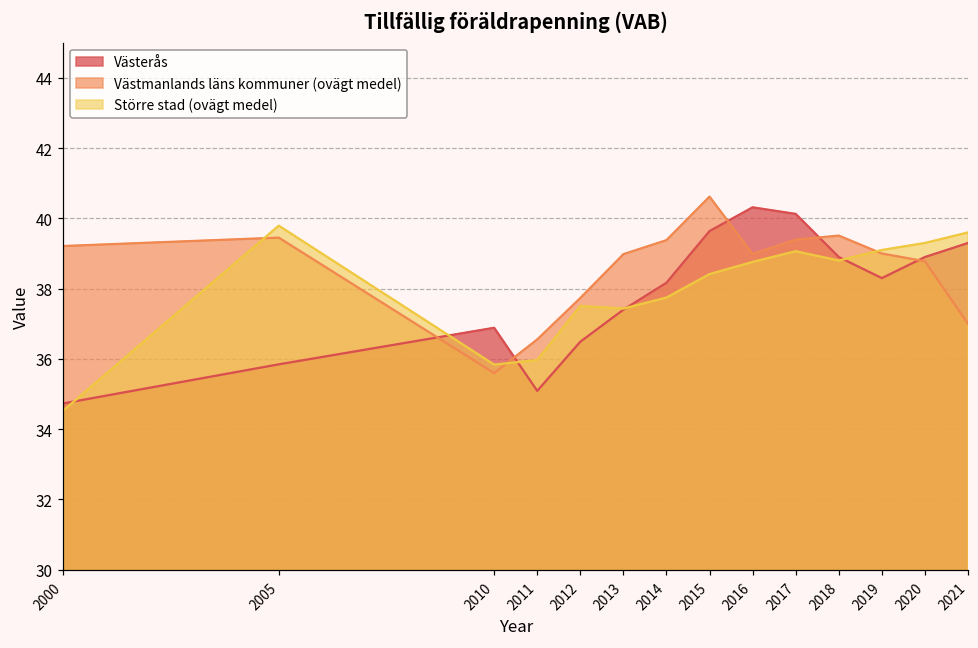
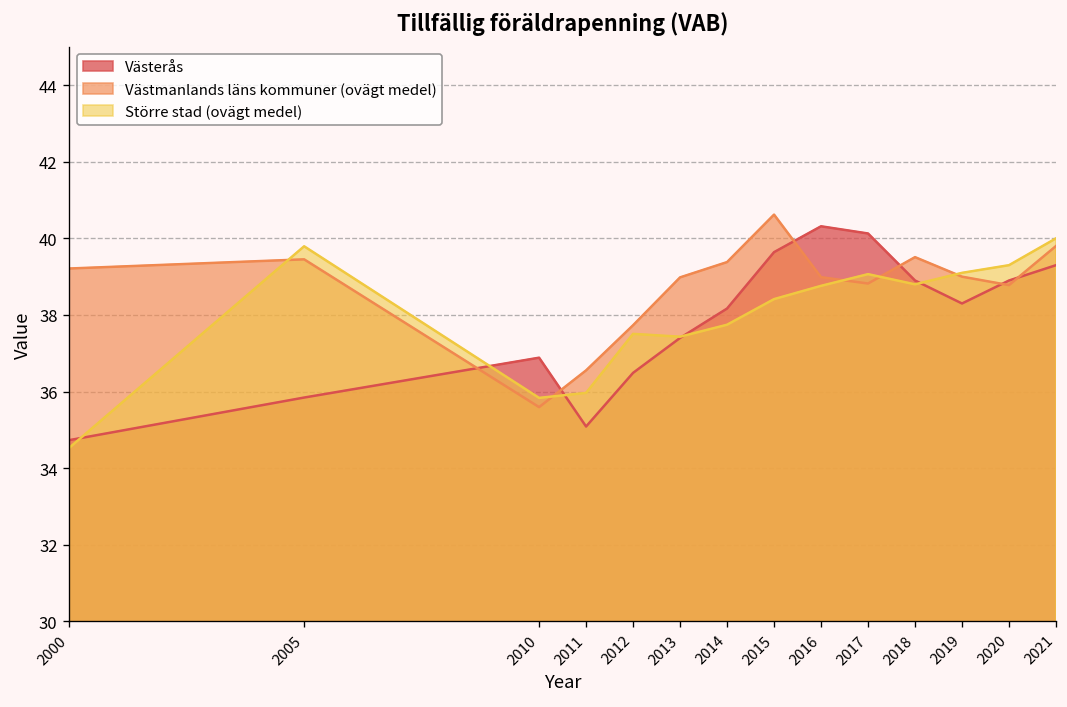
  {
    "Västerås": {
      "2000": 34.7,
      "2005": 35.8,
      "2010": 36.9,
      "2011": 35.1,
      "2012": 36.5,
      "2014": 38.2,
      "2015": 39.6,
      "2016": 40.3,
      "2017": 40.1,
      "2018": 38.9,
      "2019": 38.3,
      "2020": 38.9,
      "2021": 39.3
    },
    "Västmanlands läns kommuner (ovägt medel)": {
      "2000": 39.2,
      "2005": 39.5,
      "2010": 35.6,
      "2011": 36.6,
      "2012": 37.7,
      "2013": 39.0,
      "2014": 39.4,
      "2015": 40.6,
      "2016": 39.0,
-     "2017": 39.4,
+     "2017": 38.8,
      "2018": 39.5,
      "2019": 39.0,
      "2020": 38.8,
-     "2021": 37.0
+     "2021": 39.8
    },
    "Större stad (ovägt medel)": {
      "2000": 34.5,
      "2005": 39.8,
      "2010": 35.8,
      "2011": 36.0,
      "2012": 37.5,
      "2014": 37.7,
      "2015": 38.4,
      "2016": 38.8,
      "2017": 39.1,
      "2018": 38.8,
      "2019": 39.1,
      "2020": 39.3,
-     "2021": 39.6
+     "2021": 40.0
    }
  }
